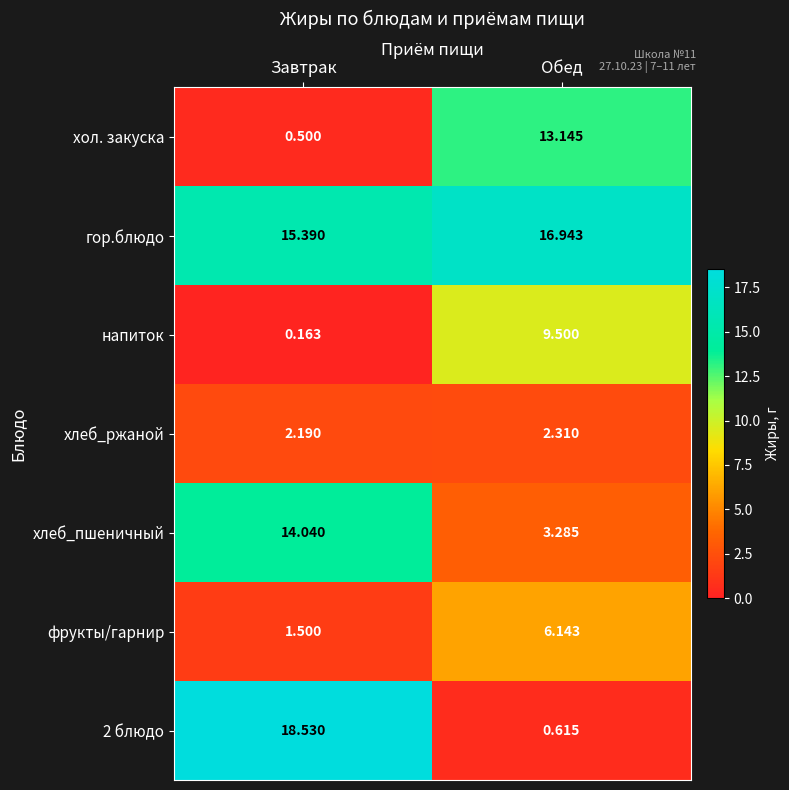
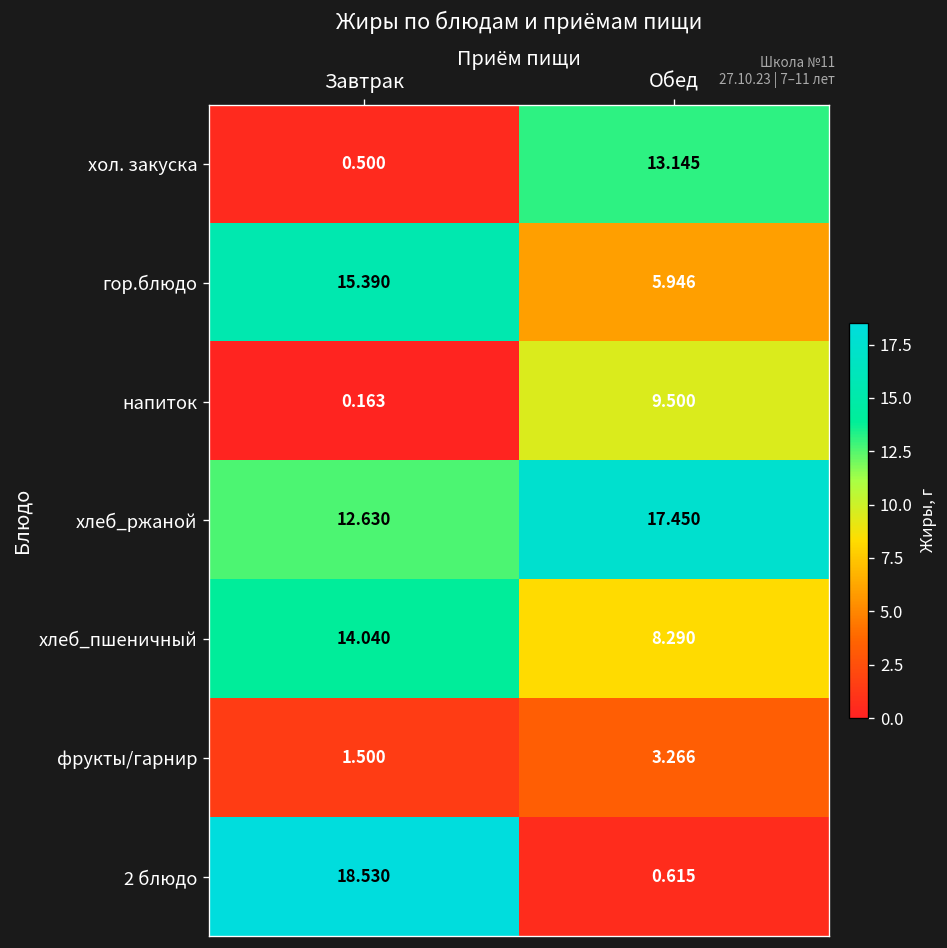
  {
    "хол. закуска": {
      "Завтрак": 0.500,
      "Обед": 13.145
    },
    "гор.блюдо": {
      "Завтрак": 15.390,
-     "Обед": 16.943
+     "Обед": 5.946
    },
    "напиток": {
      "Завтрак": 0.163,
      "Обед": 9.500
    },
    "хлеб_ржаной": {
-     "Завтрак": 2.190,
-     "Обед": 2.310
+     "Завтрак": 12.630,
+     "Обед": 17.450
    },
    "хлеб_пшеничный": {
      "Завтрак": 14.040,
-     "Обед": 3.285
+     "Обед": 8.290
    },
    "фрукты/гарнир": {
      "Завтрак": 1.500,
-     "Обед": 6.143
+     "Обед": 3.266
    },
    "2 блюдо": {
      "Завтрак": 18.530,
      "Обед": 0.615
    }
  }
